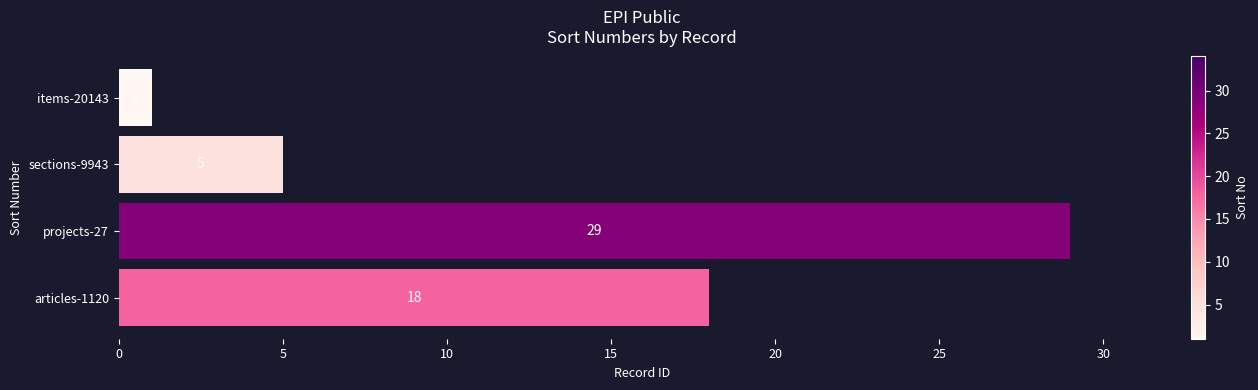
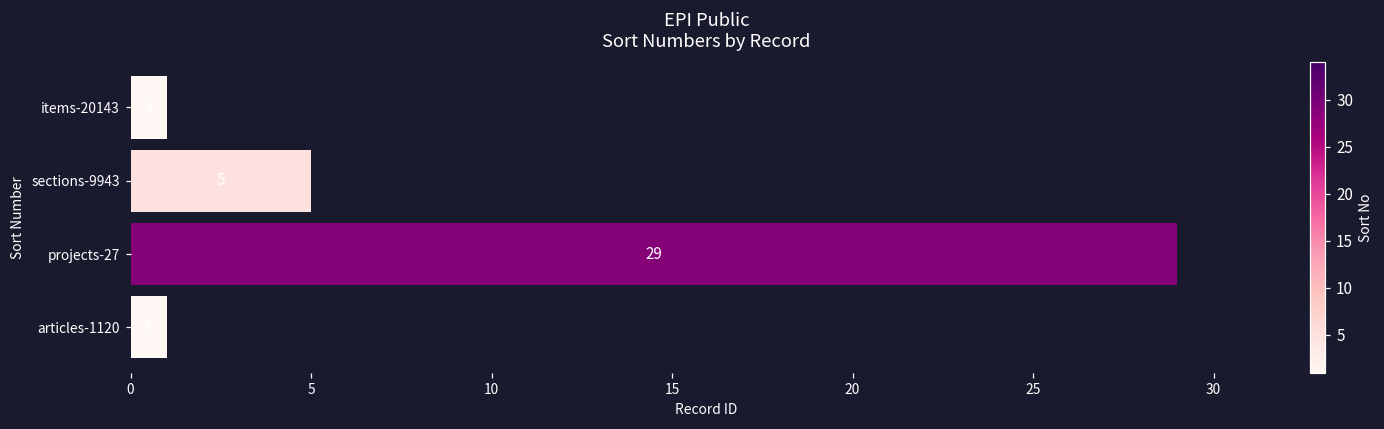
  {
    "items-20143": 1,
    "sections-9943": 5,
-   "articles-1120": 18
+   "articles-1120": 1
  }
